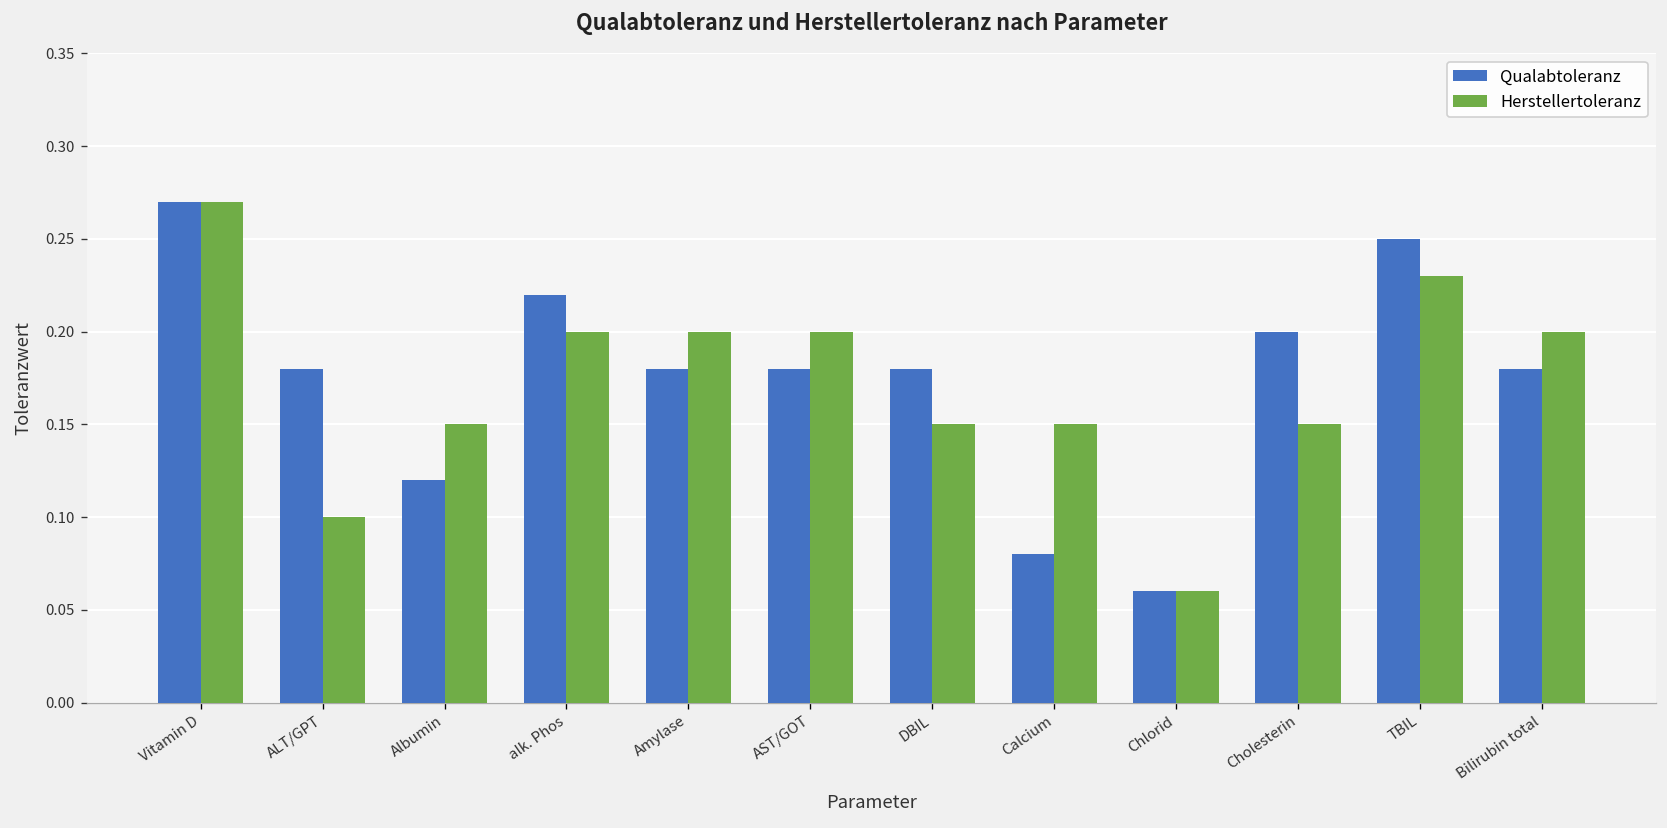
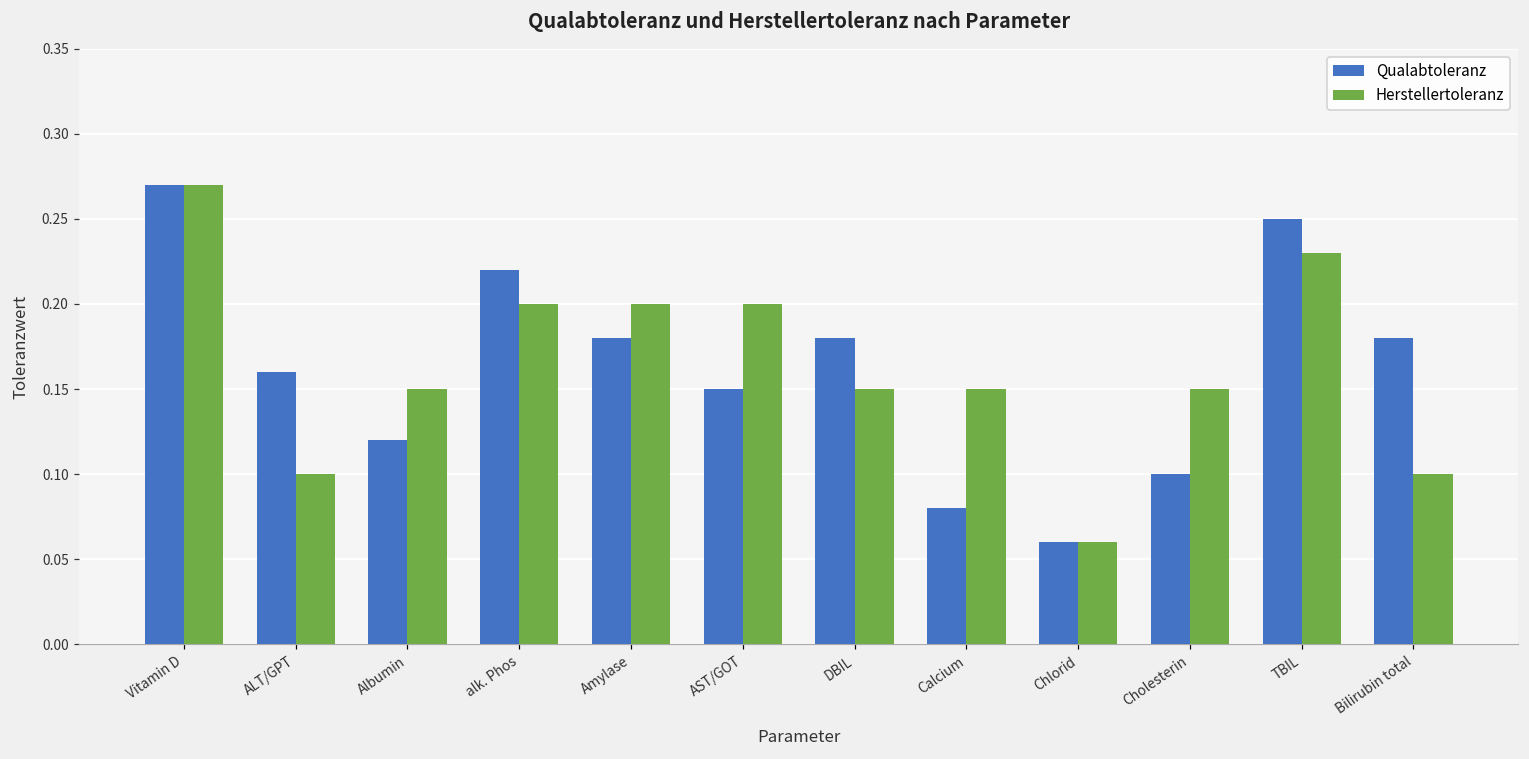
  {
    "Qualabtoleranz": {
      "Vitamin D": 0.27,
-     "ALT/GPT": 0.18,
+     "ALT/GPT": 0.16,
      "Albumin": 0.12,
      "alk. Phos": 0.22,
      "Amylase": 0.18,
-     "AST/GOT": 0.18,
+     "AST/GOT": 0.15,
      "DBIL": 0.18,
      "Calcium": 0.08,
      "Chlorid": 0.06,
-     "Cholesterin": 0.2,
+     "Cholesterin": 0.1,
      "TBIL": 0.25,
      "Bilirubin total": 0.18
    },
    "Herstellertoleranz": {
      "Vitamin D": 0.270,
      "ALT/GPT": 0.1,
      "Albumin": 0.150,
      "alk. Phos": 0.2,
      "Amylase": 0.2,
      "AST/GOT": 0.2,
      "DBIL": 0.150,
      "Calcium": 0.150,
      "Chlorid": 0.060,
      "Cholesterin": 0.150,
      "TBIL": 0.230,
-     "Bilirubin total": 0.2
+     "Bilirubin total": 0.1
    }
  }
